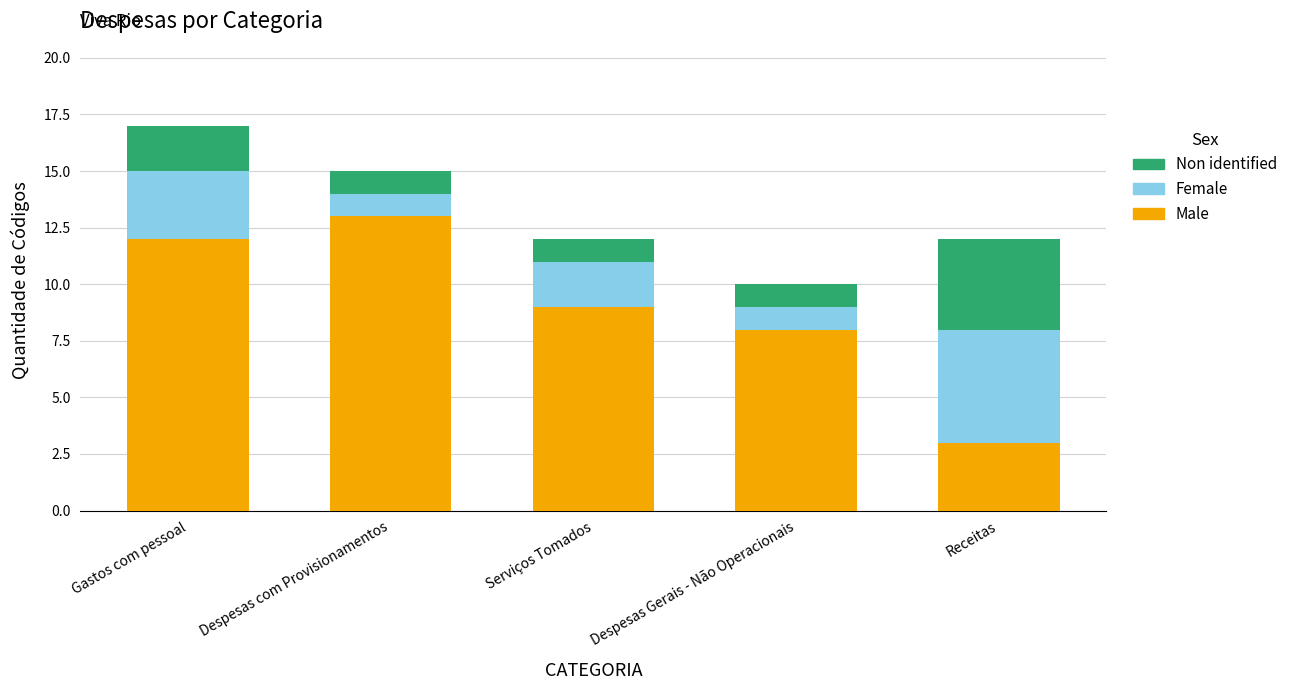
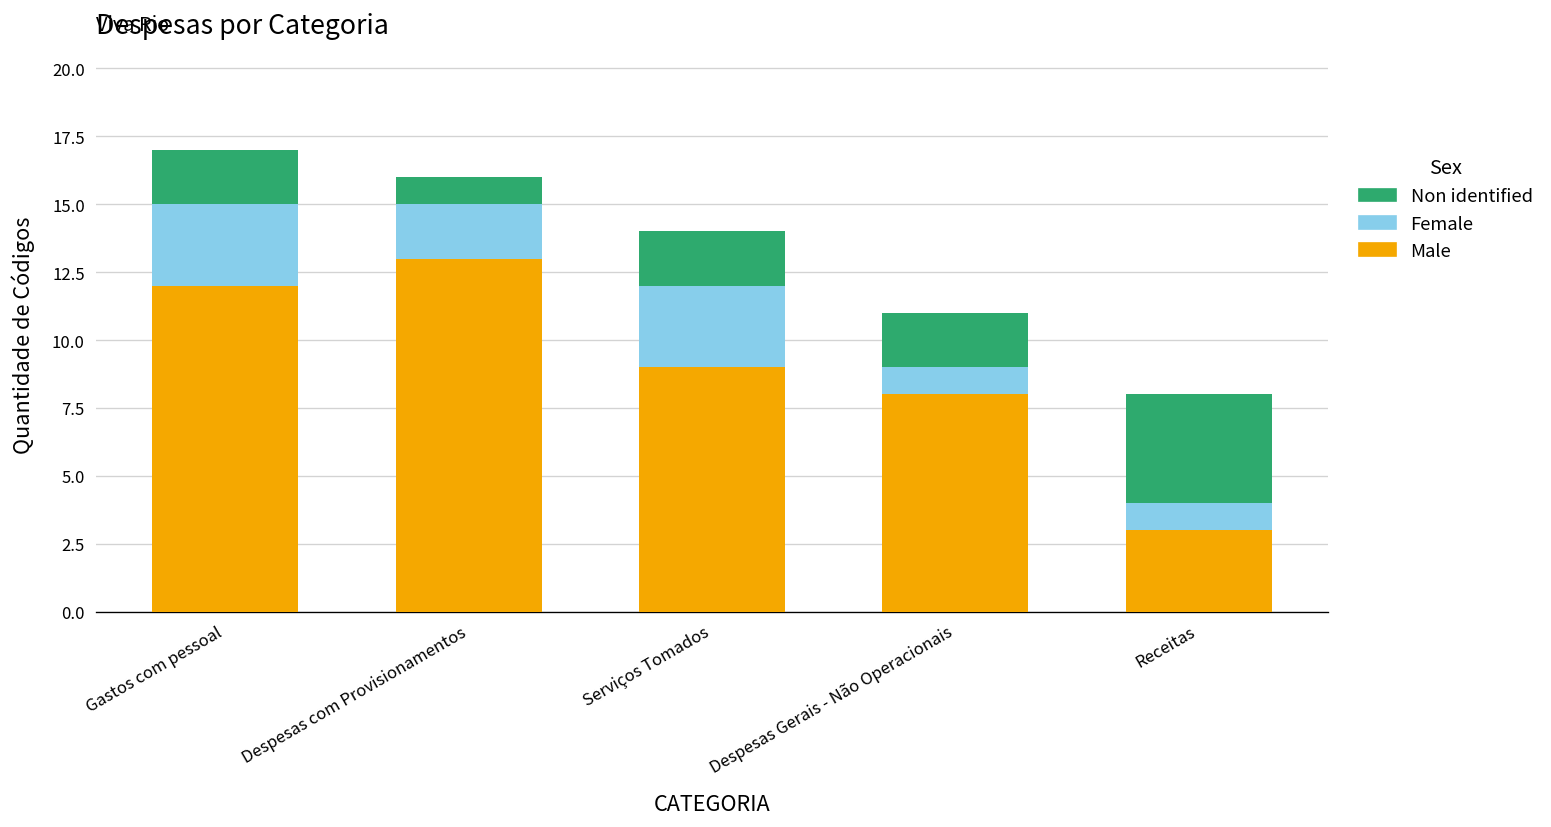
  {
    "Male": {
      "Gastos com pessoal": 12,
      "Despesas com Provisionamentos": 13,
      "Serviços Tomados": 9,
      "Despesas Gerais - Não Operacionais": 8,
      "Receitas": 3
    },
    "Female": {
      "Gastos com pessoal": 3,
-     "Despesas com Provisionamentos": 1,
-     "Serviços Tomados": 2,
+     "Despesas com Provisionamentos": 2,
+     "Serviços Tomados": 3,
      "Despesas Gerais - Não Operacionais": 1,
-     "Receitas": 5
+     "Receitas": 1
    },
    "Non identified": {
      "Gastos com pessoal": 2,
      "Despesas com Provisionamentos": 1,
-     "Serviços Tomados": 1,
-     "Despesas Gerais - Não Operacionais": 1,
+     "Serviços Tomados": 2,
+     "Despesas Gerais - Não Operacionais": 2,
      "Receitas": 4
    }
  }
